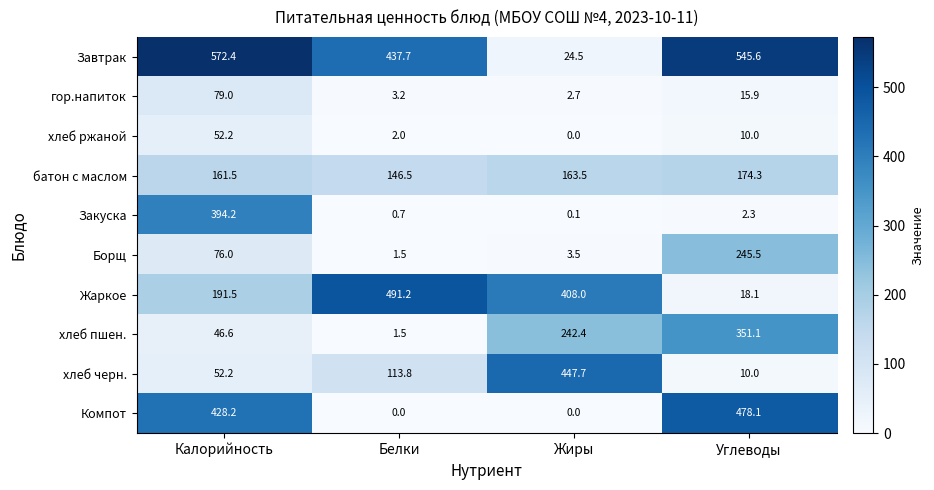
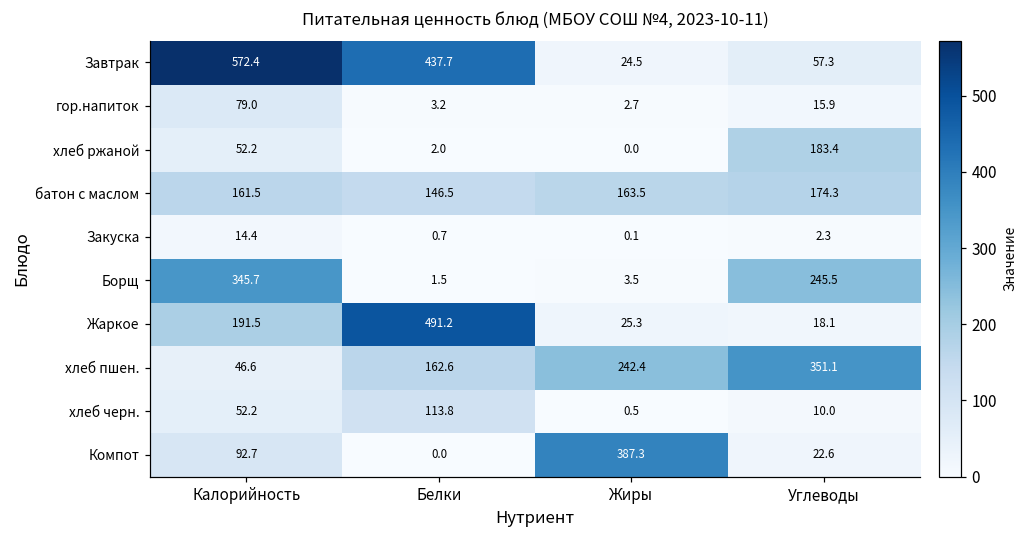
  {
    "Завтрак": {
      "Калорийность": 572.4,
      "Белки": 437.7,
      "Жиры": 24.5,
-     "Углеводы": 545.6
+     "Углеводы": 57.3
    },
    "гор.напиток": {
      "Калорийность": 79.0,
      "Белки": 3.2,
      "Жиры": 2.7,
      "Углеводы": 15.9
    },
    "хлеб ржаной": {
      "Калорийность": 52.2,
      "Белки": 2.0,
      "Жиры": 0.0,
-     "Углеводы": 10.0
+     "Углеводы": 183.4
    },
    "батон с маслом": {
      "Калорийность": 161.5,
      "Белки": 146.5,
      "Жиры": 163.5,
      "Углеводы": 174.3
    },
    "Закуска": {
-     "Калорийность": 394.2,
+     "Калорийность": 14.4,
      "Белки": 0.7,
      "Жиры": 0.1,
      "Углеводы": 2.3
    },
    "Борщ": {
-     "Калорийность": 76.0,
+     "Калорийность": 345.7,
      "Белки": 1.5,
      "Жиры": 3.5,
      "Углеводы": 245.5
    },
    "Жаркое": {
      "Калорийность": 191.5,
      "Белки": 491.2,
-     "Жиры": 408.0,
+     "Жиры": 25.3,
      "Углеводы": 18.1
    },
    "хлеб пшен.": {
      "Калорийность": 46.6,
-     "Белки": 1.5,
+     "Белки": 162.6,
      "Жиры": 242.4,
      "Углеводы": 351.1
    },
    "хлеб черн.": {
      "Калорийность": 52.2,
      "Белки": 113.8,
-     "Жиры": 447.7,
+     "Жиры": 0.5,
      "Углеводы": 10.0
    },
    "Компот": {
-     "Калорийность": 428.2,
+     "Калорийность": 92.7,
      "Белки": 0.0,
-     "Жиры": 0.0,
-     "Углеводы": 478.1
+     "Жиры": 387.3,
+     "Углеводы": 22.6
    }
  }
